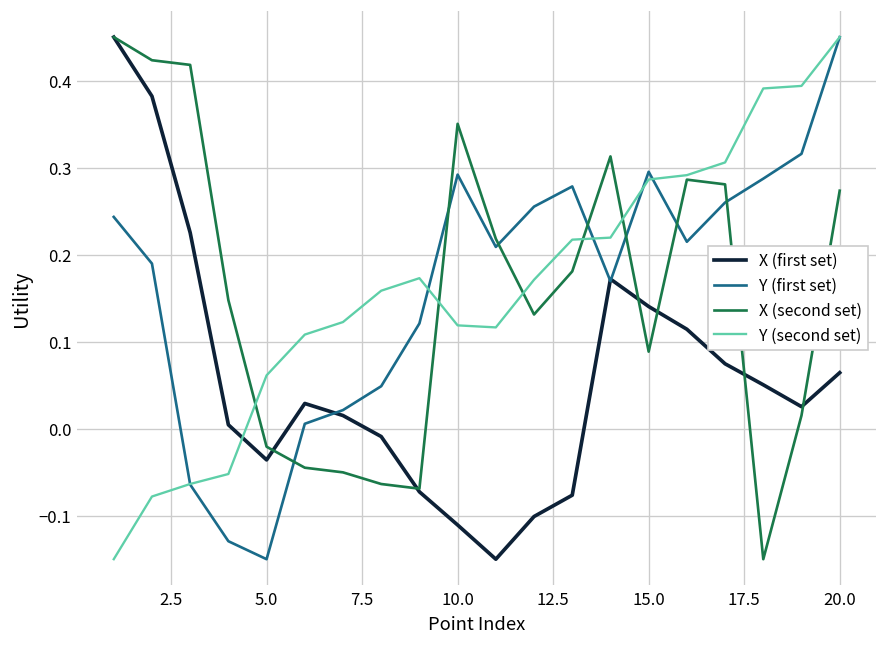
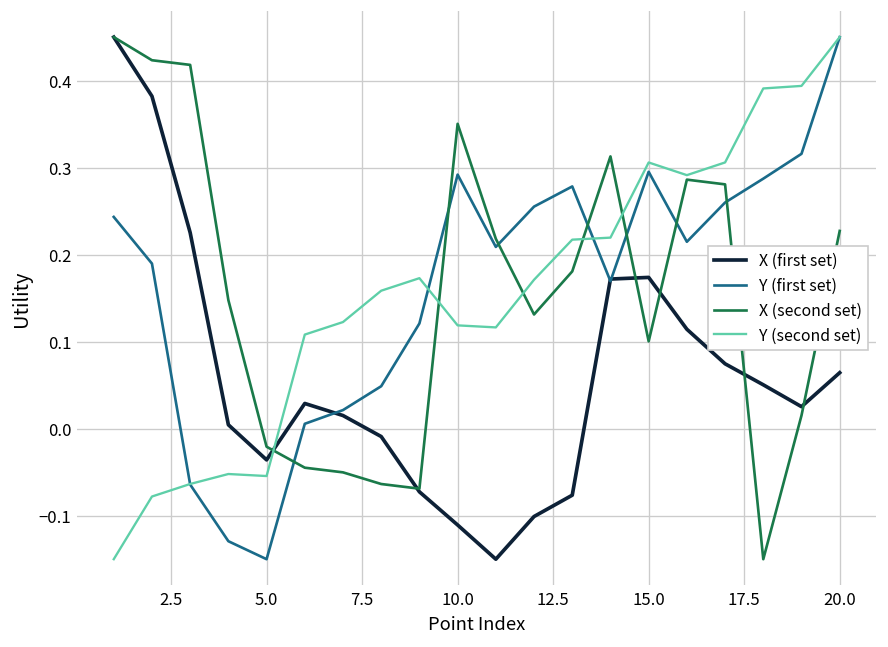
  {
    "X (first set)": {
      "5.0": -0.04,
      "10.0": -0.11,
-     "15.0": 0.14,
+     "15.0": 0.17,
      "20.0": 0.06
    },
    "Y (first set)": {
      "5.0": -0.15,
      "10.0": 0.29,
      "15.0": 0.30
    },
    "X (second set)": {
      "5.0": -0.02,
      "10.0": 0.35,
-     "15.0": 0.09,
-     "20.0": 0.27
+     "15.0": 0.10,
+     "20.0": 0.23
    },
    "Y (second set)": {
-     "5.0": 0.06,
+     "5.0": -0.05,
      "10.0": 0.12,
-     "15.0": 0.29
+     "15.0": 0.31
    }
  }
